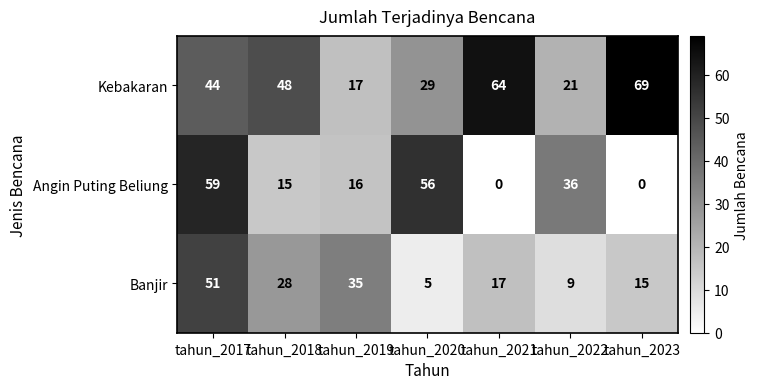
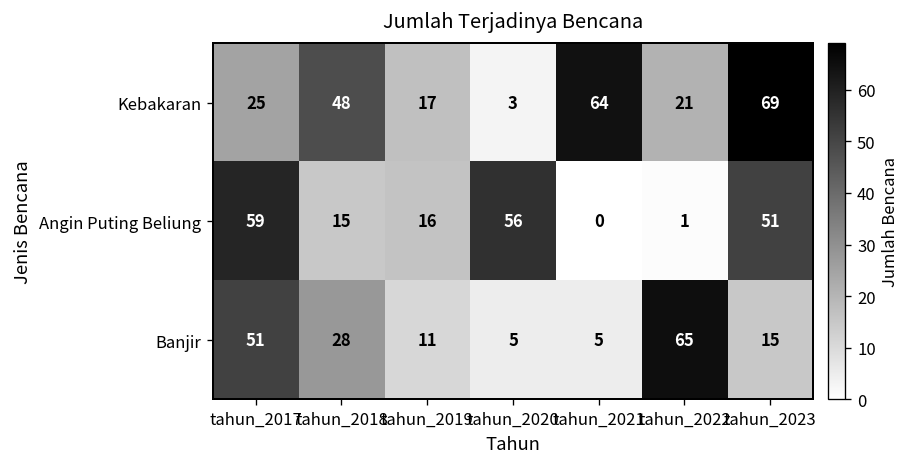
  {
    "Kebakaran": {
-     "tahun_2017": 44,
+     "tahun_2017": 25,
      "tahun_2018": 48,
      "tahun_2019": 17,
-     "tahun_2020": 29,
+     "tahun_2020": 3,
      "tahun_2021": 64,
      "tahun_2022": 21,
      "tahun_2023": 69
    },
    "Angin Puting Beliung": {
      "tahun_2017": 59,
      "tahun_2018": 15,
      "tahun_2019": 16,
      "tahun_2020": 56,
      "tahun_2021": 0,
-     "tahun_2022": 36,
-     "tahun_2023": 0
+     "tahun_2022": 1,
+     "tahun_2023": 51
    },
    "Banjir": {
      "tahun_2017": 51,
      "tahun_2018": 28,
-     "tahun_2019": 35,
+     "tahun_2019": 11,
      "tahun_2020": 5,
-     "tahun_2021": 17,
-     "tahun_2022": 9,
+     "tahun_2021": 5,
+     "tahun_2022": 65,
      "tahun_2023": 15
    }
  }
